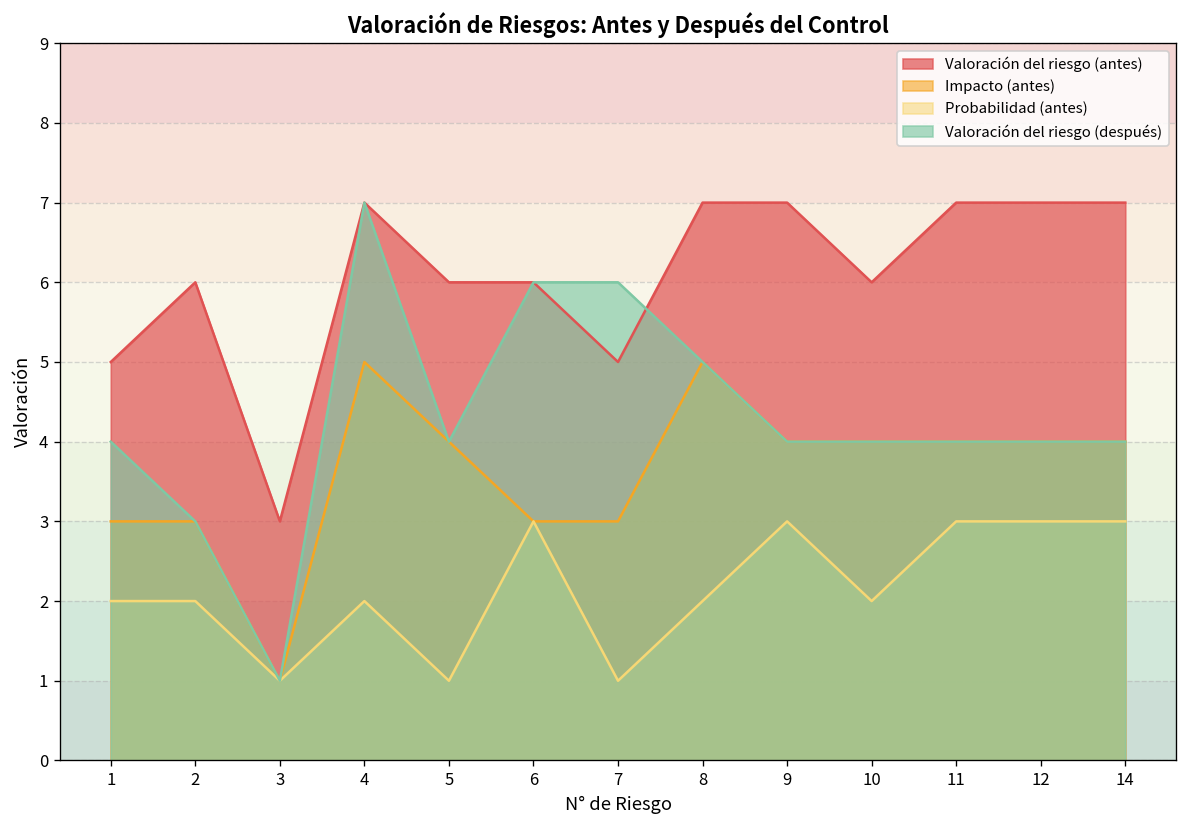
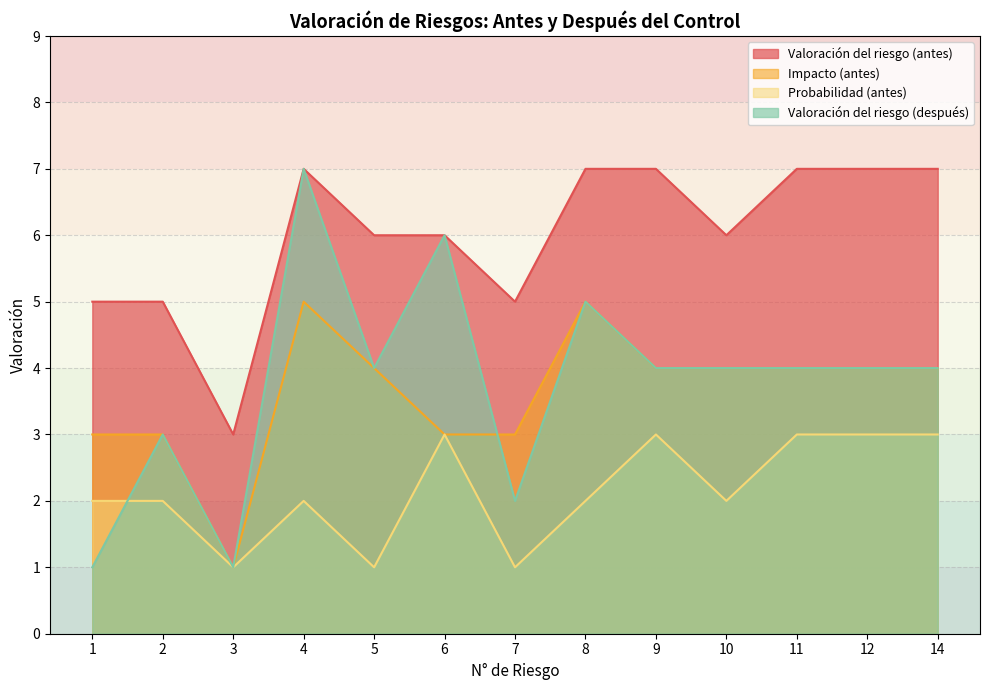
  {
    "Valoración del riesgo (antes)": {
      "1": 5,
-     "2": 6,
+     "2": 5,
      "3": 3,
      "5": 6,
      "7": 5,
      "8": 7,
      "9": 7,
      "10": 6,
      "11": 7,
      "12": 7,
      "14": 7
    },
    "Impacto (antes)": {
      "1": 3,
      "4": 5,
      "7": 3
    },
    "Probabilidad (antes)": {
      "1": 2,
      "2": 2,
      "4": 2,
      "5": 1,
      "7": 1,
      "8": 2,
      "9": 3,
      "10": 2,
      "11": 3,
      "12": 3,
      "14": 3
    },
    "Valoración del riesgo (después)": {
-     "1": 4,
-     "7": 6
+     "1": 1,
+     "7": 2
    }
  }
